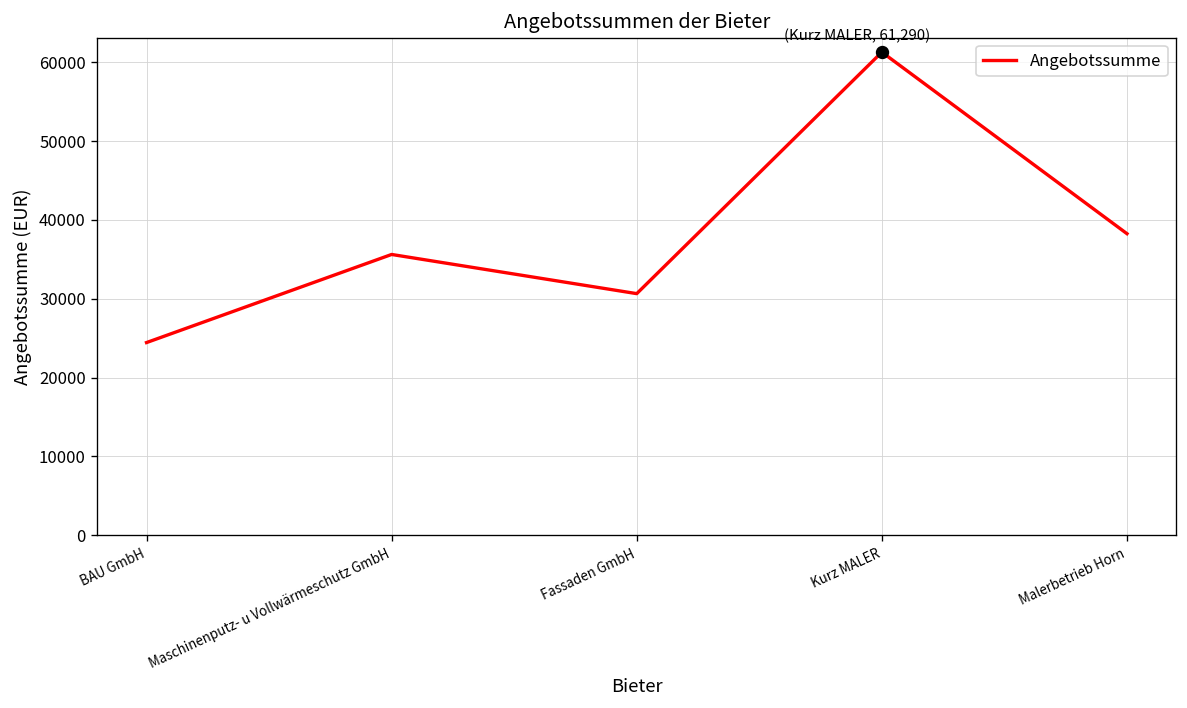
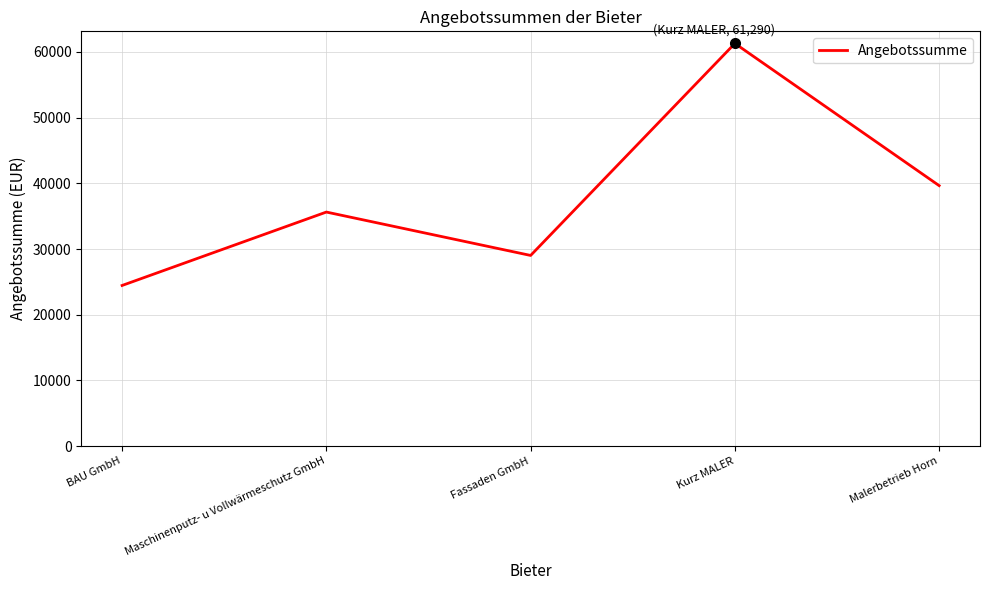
  {
    "Angebotssumme": {
      "BAU GmbH": 24000,
      "Maschinenputz- u Vollwärmeschutz GmbH": 36000,
-     "Fassaden GmbH": 31000,
-     "Malerbetrieb Horn": 38000
+     "Fassaden GmbH": 29000,
+     "Malerbetrieb Horn": 40000
    }
  }
